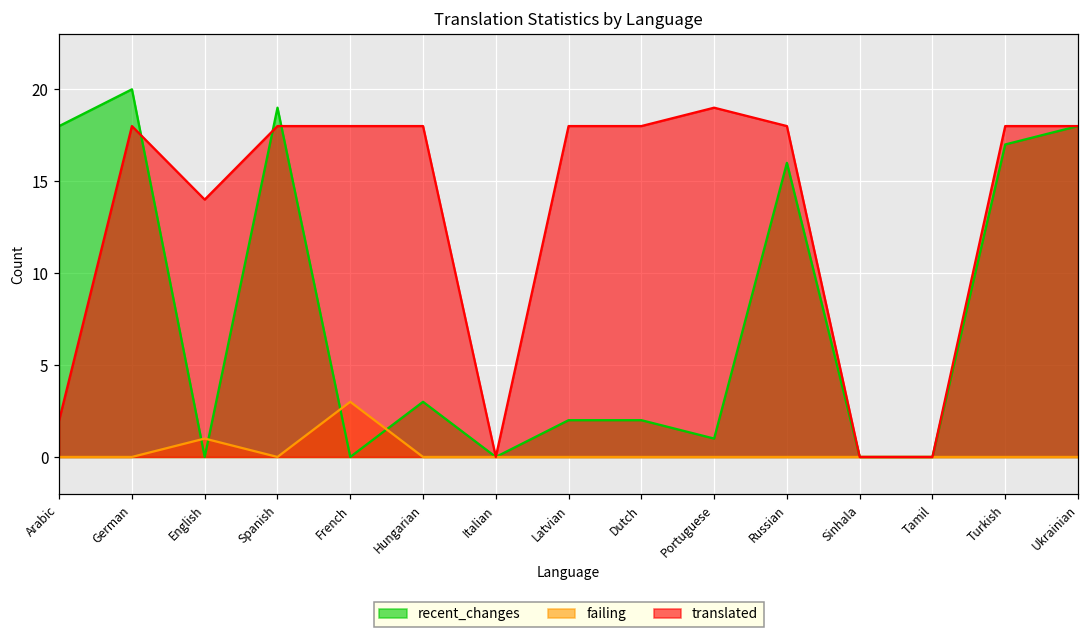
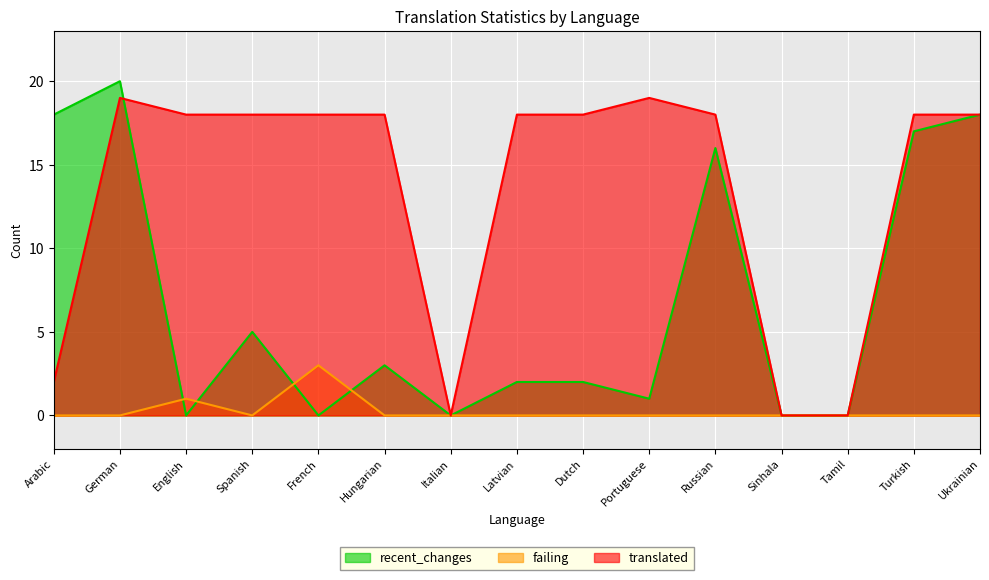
  {
    "recent_changes": {
      "Arabic": 18,
      "German": 20,
      "English": 0,
-     "Spanish": 19,
+     "Spanish": 5,
      "French": 0,
      "Hungarian": 3,
      "Latvian": 2,
      "Dutch": 2,
      "Portuguese": 1,
      "Russian": 16,
      "Turkish": 17
    },
    "failing": {
      "Arabic": 0,
      "German": 0,
      "English": 1,
      "Spanish": 0,
      "French": 3,
      "Hungarian": 0,
      "Latvian": 0,
      "Dutch": 0,
      "Portuguese": 0,
      "Russian": 0,
      "Turkish": 0,
      "Ukrainian": 0
    },
    "translated": {
      "Arabic": 2,
-     "German": 18,
-     "English": 14,
+     "German": 19,
+     "English": 18,
      "Spanish": 18,
      "French": 18,
      "Hungarian": 18,
      "Latvian": 18,
      "Dutch": 18,
      "Portuguese": 19,
      "Russian": 18,
      "Turkish": 18
    }
  }
